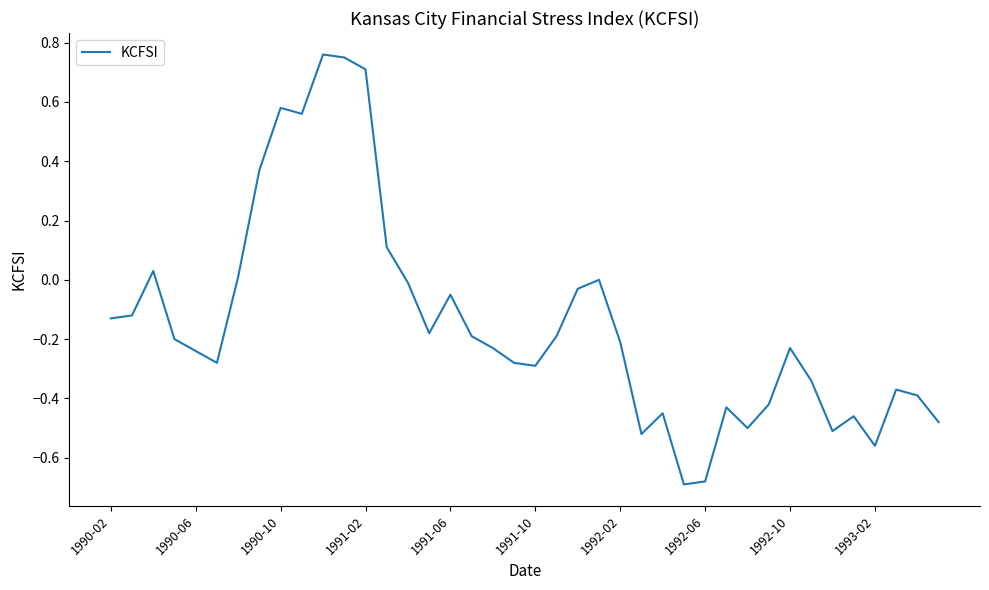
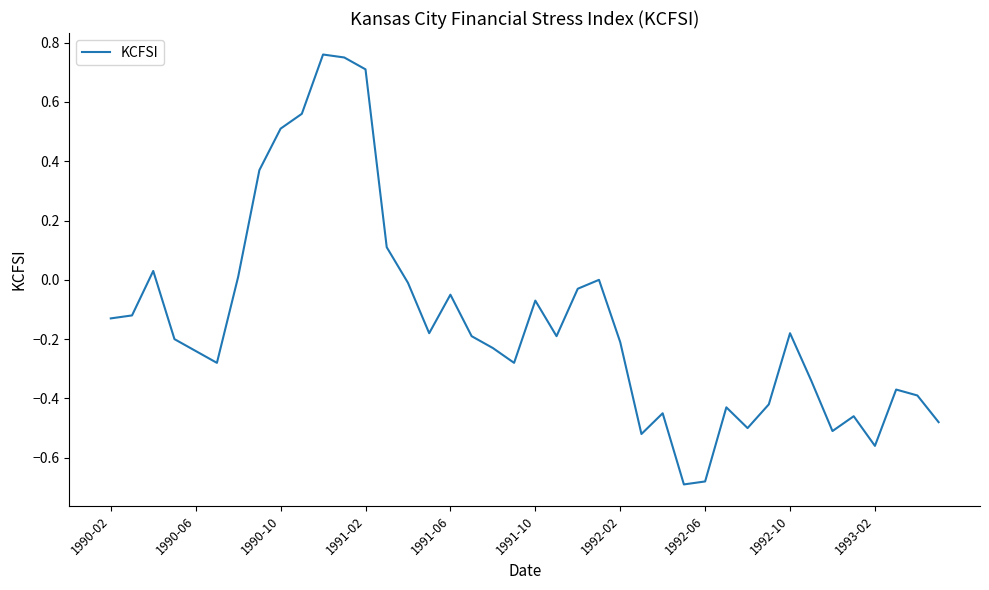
  {
    "1990-02": -0.13,
    "1990-06": -0.24,
-   "1990-10": 0.58,
+   "1990-10": 0.51,
    "1991-02": 0.71,
    "1991-06": -0.05,
-   "1991-10": -0.29,
+   "1991-10": -0.07,
    "1992-02": -0.21,
    "1992-06": -0.68,
-   "1992-10": -0.23,
+   "1992-10": -0.18,
    "1993-02": -0.56
  }
